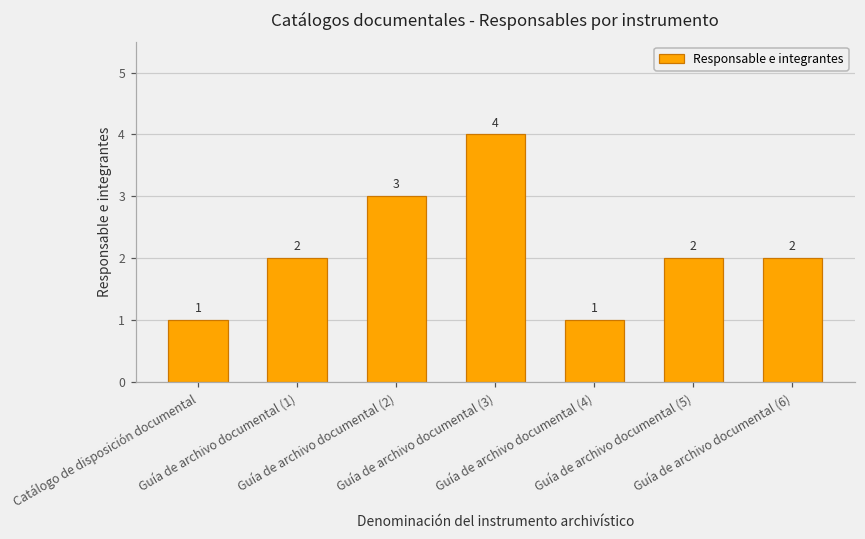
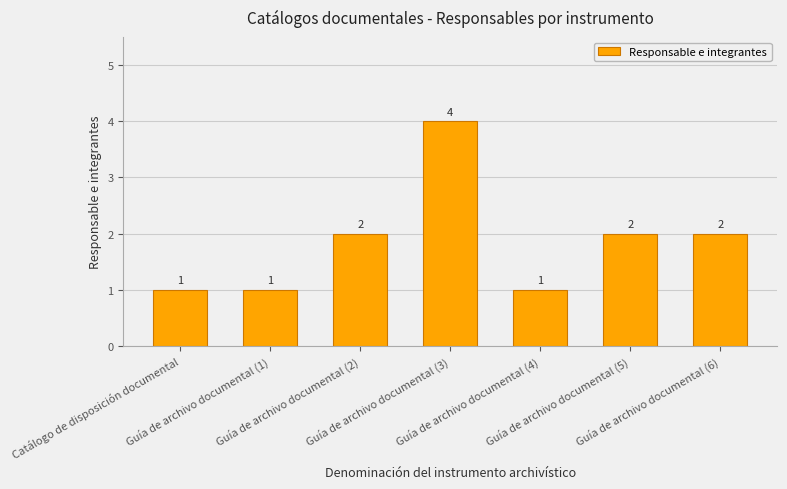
  {
    "Catálogo de disposición documental": 1,
-   "Guía de archivo documental (1)": 2,
-   "Guía de archivo documental (2)": 3,
+   "Guía de archivo documental (1)": 1,
+   "Guía de archivo documental (2)": 2,
    "Guía de archivo documental (3)": 4,
    "Guía de archivo documental (4)": 1,
    "Guía de archivo documental (5)": 2,
    "Guía de archivo documental (6)": 2
  }
